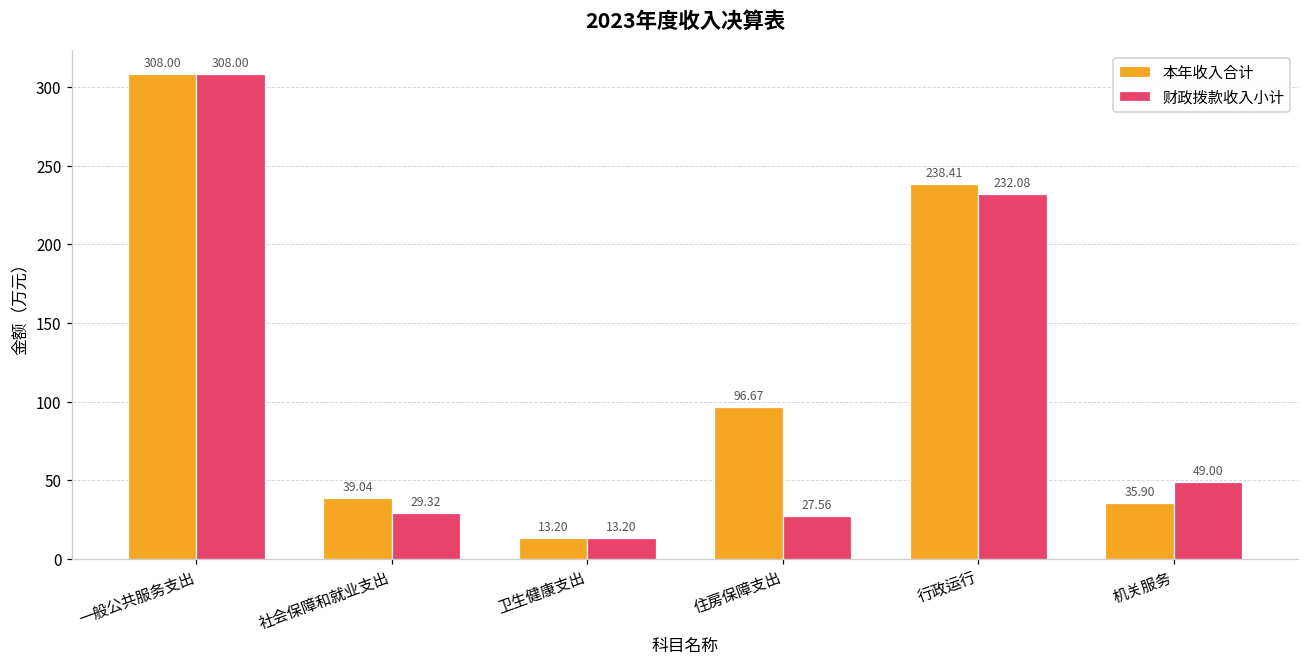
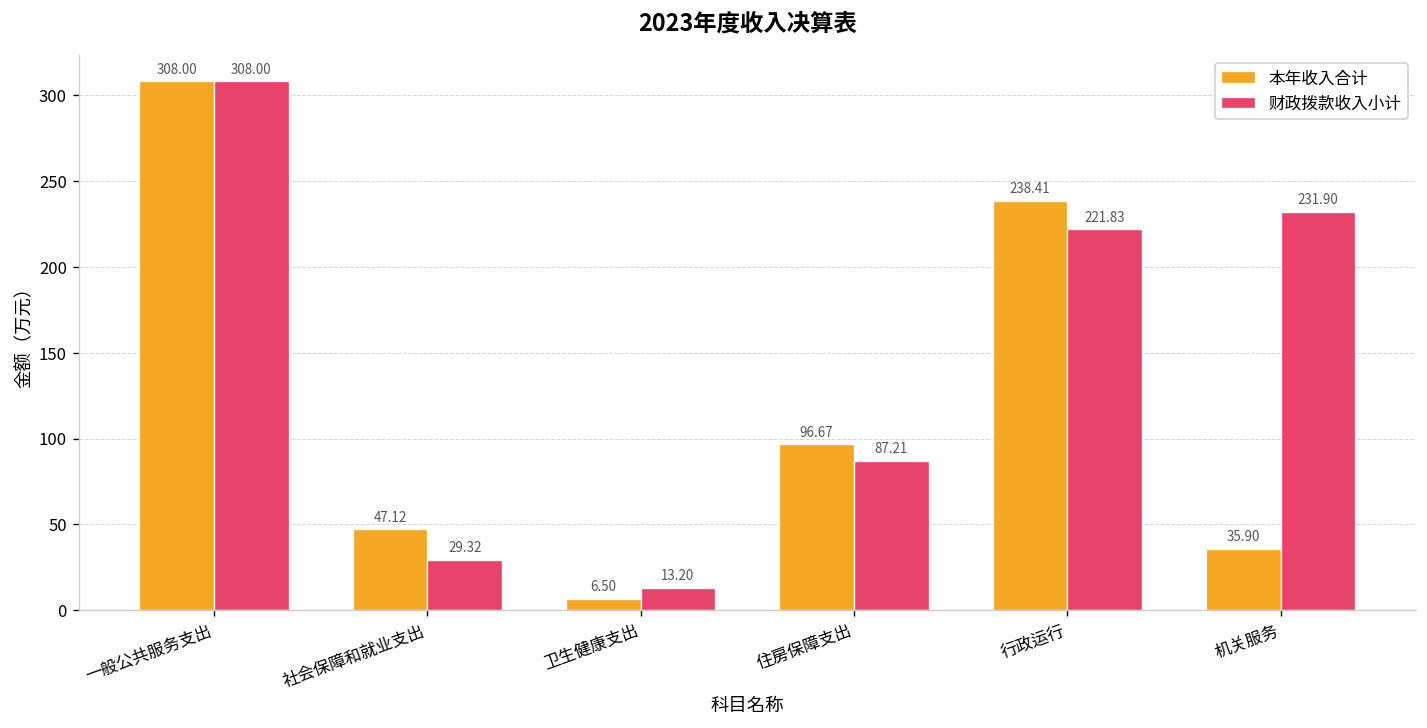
  {
    "本年收入合计": {
      "一般公共服务支出": 308.00,
-     "社会保障和就业支出": 39.04,
-     "卫生健康支出": 13.20,
+     "社会保障和就业支出": 47.12,
+     "卫生健康支出": 6.50,
      "住房保障支出": 96.67,
      "行政运行": 238.41,
      "机关服务": 35.90
    },
    "财政拨款收入小计": {
      "一般公共服务支出": 308.00,
      "社会保障和就业支出": 29.32,
      "卫生健康支出": 13.20,
-     "住房保障支出": 27.56,
-     "行政运行": 232.08,
-     "机关服务": 49.00
+     "住房保障支出": 87.21,
+     "行政运行": 221.83,
+     "机关服务": 231.90
    }
  }
